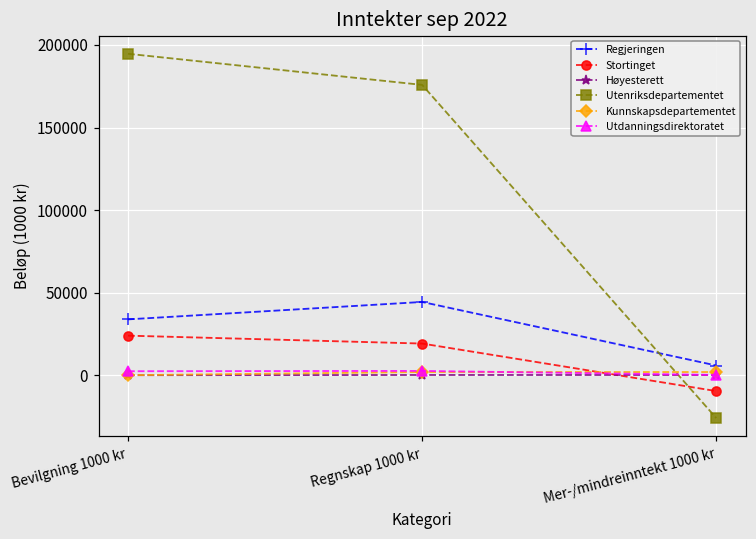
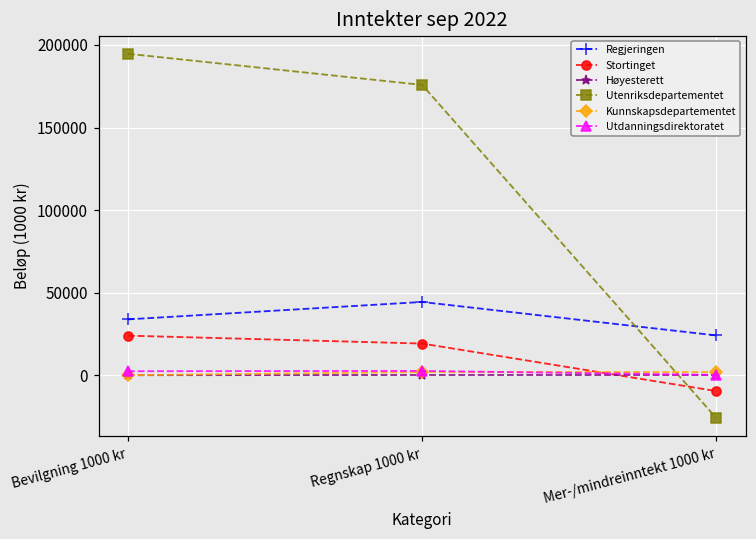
  {
    "Regjeringen": {
      "Bevilgning 1000 kr": 34000,
      "Regnskap 1000 kr": 44000,
-     "Mer-/mindreinntekt 1000 kr": 6000
+     "Mer-/mindreinntekt 1000 kr": 24000
    },
    "Stortinget": {
      "Bevilgning 1000 kr": 24000,
      "Regnskap 1000 kr": 19000,
      "Mer-/mindreinntekt 1000 kr": -10000
    },
    "Høyesterett": {
      "Regnskap 1000 kr": 0
    },
    "Utenriksdepartementet": {
      "Bevilgning 1000 kr": 195000,
      "Regnskap 1000 kr": 176000,
      "Mer-/mindreinntekt 1000 kr": -26000
    },
    "Kunnskapsdepartementet": {
      "Mer-/mindreinntekt 1000 kr": 2000
    },
    "Utdanningsdirektoratet": {
      "Bevilgning 1000 kr": 2000
    }
  }
